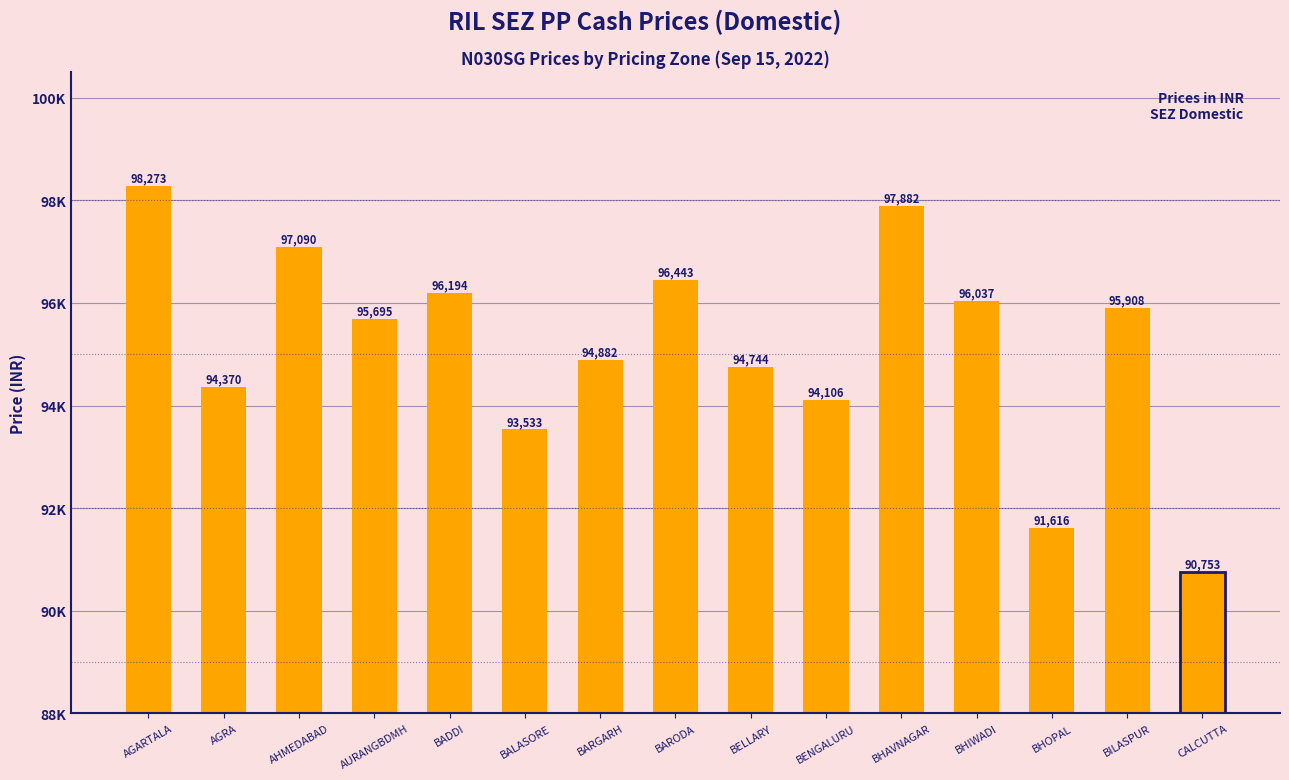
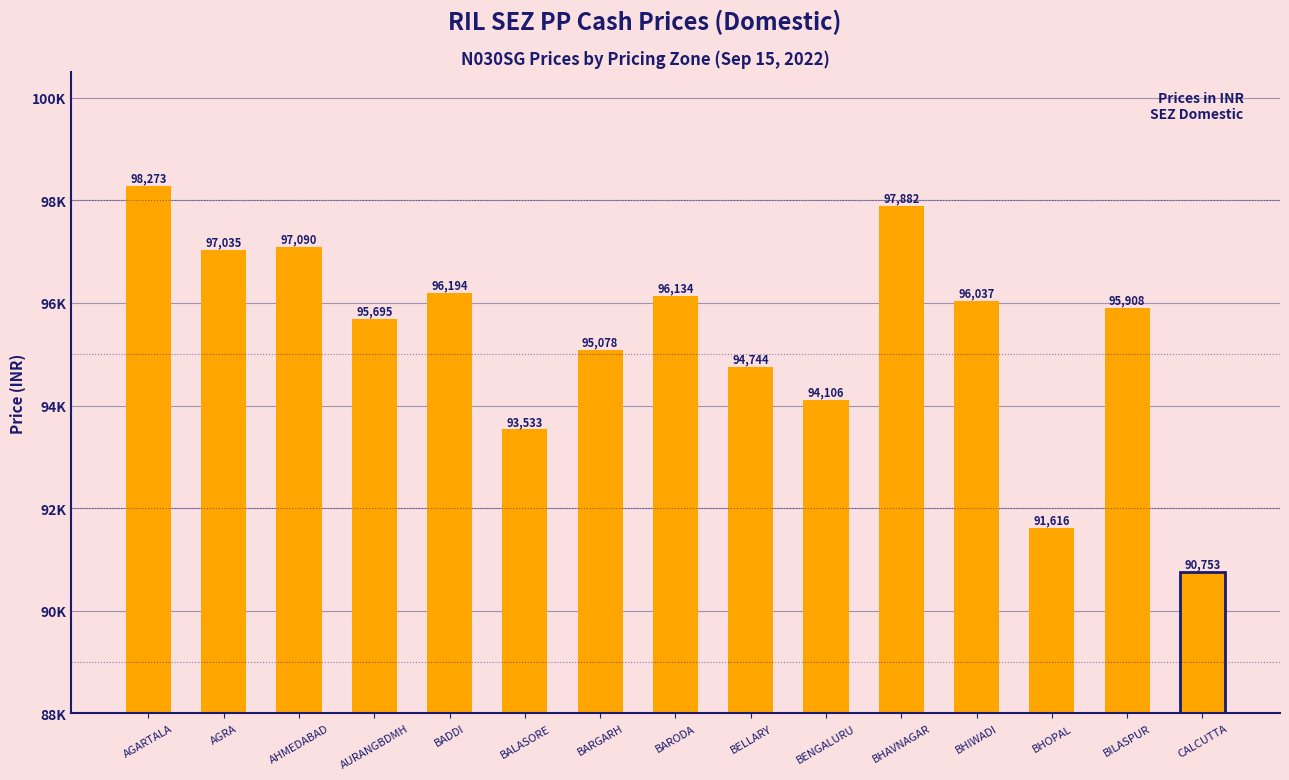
  {
    "AGARTALA": "98,273",
-   "AGRA": "94,370",
+   "AGRA": "97,035",
    "AHMEDABAD": "97,090",
    "AURANGBDMH": "95,695",
    "BADDI": "96,194",
    "BALASORE": "93,533",
-   "BARGARH": "94,882",
-   "BARODA": "96,443",
+   "BARGARH": "95,078",
+   "BARODA": "96,134",
    "BELLARY": "94,744",
    "BENGALURU": "94,106",
    "BHAVNAGAR": "97,882",
    "BHIWADI": "96,037",
    "BHOPAL": "91,616",
    "BILASPUR": "95,908",
    "CALCUTTA": "90,753"
  }
